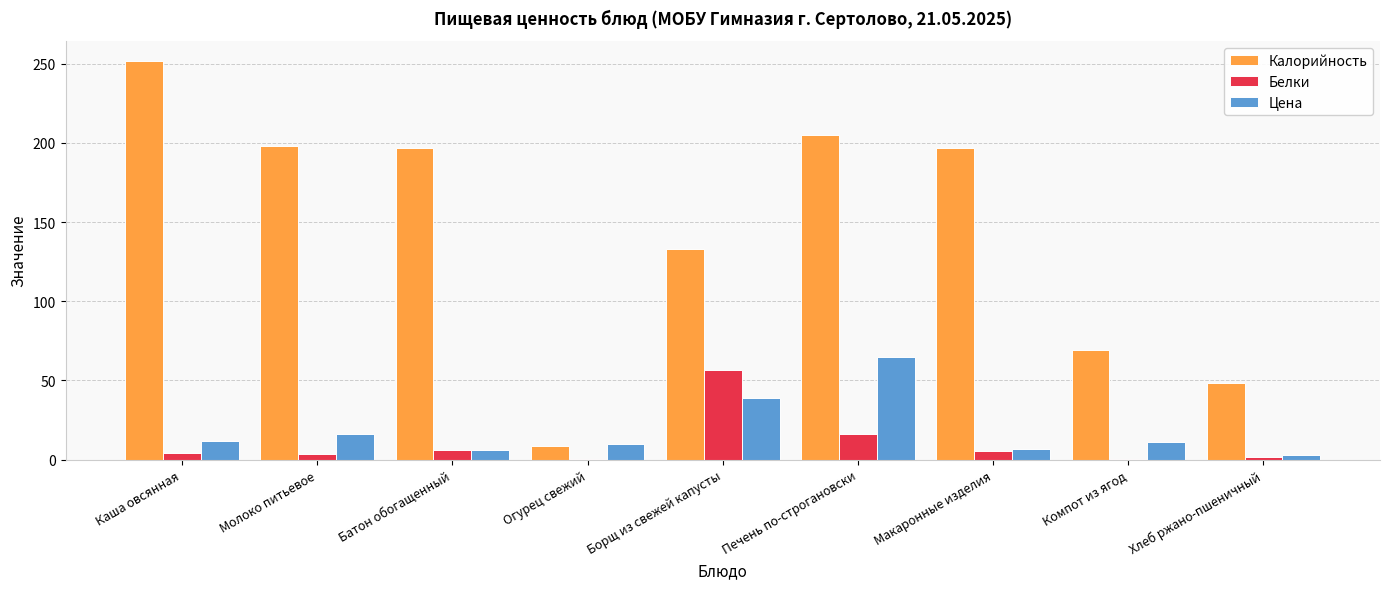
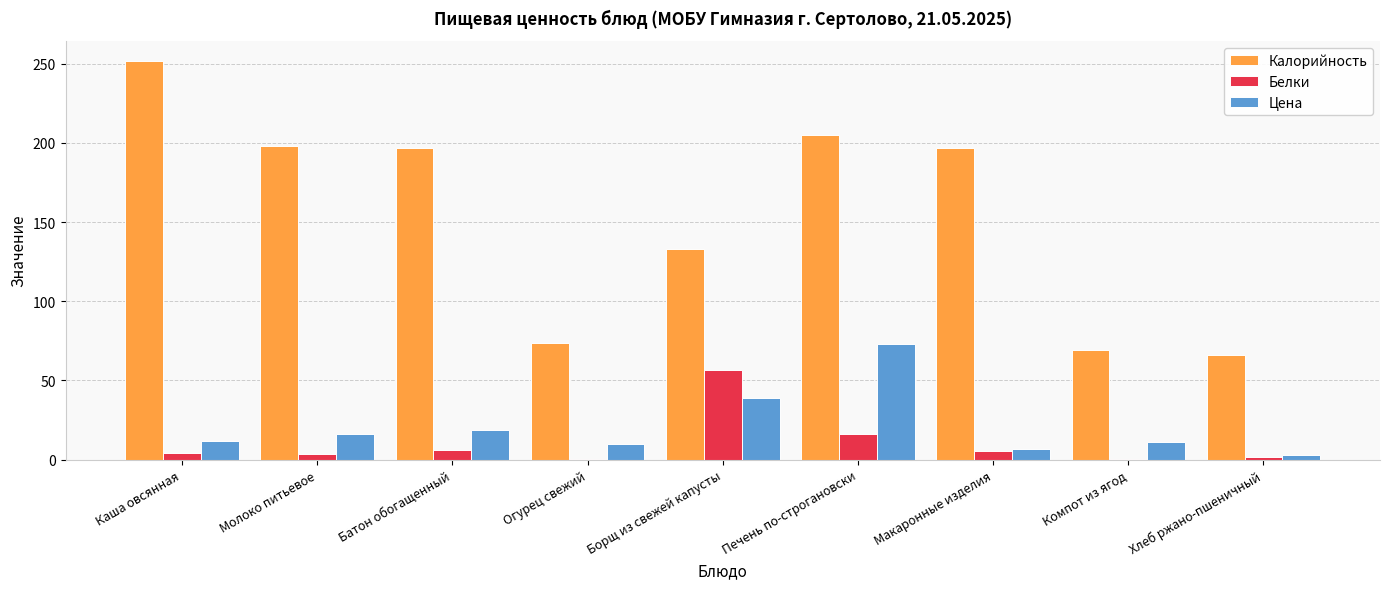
  {
    "Калорийность": {
      "Каша овсянная": 252,
      "Молоко питьевое": 198,
      "Батон обогащенный": 197,
-     "Огурец свежий": 8,
+     "Огурец свежий": 74,
      "Борщ из свежей капусты": 133,
      "Печень по-строгановски": 205,
      "Макаронные изделия": 197,
      "Компот из ягод": 69,
-     "Хлеб ржано-пшеничный": 48
+     "Хлеб ржано-пшеничный": 66
    },
    "Белки": {
      "Каша овсянная": 4,
      "Молоко питьевое": 4,
      "Батон обогащенный": 6,
      "Борщ из свежей капусты": 56,
      "Печень по-строгановски": 16,
      "Макаронные изделия": 6,
      "Хлеб ржано-пшеничный": 2
    },
    "Цена": {
      "Каша овсянная": 12,
      "Молоко питьевое": 16,
-     "Батон обогащенный": 6,
+     "Батон обогащенный": 19,
      "Огурец свежий": 10,
      "Борщ из свежей капусты": 39,
-     "Печень по-строгановски": 65,
+     "Печень по-строгановски": 73,
      "Макаронные изделия": 7,
      "Компот из ягод": 11,
      "Хлеб ржано-пшеничный": 3
    }
  }
